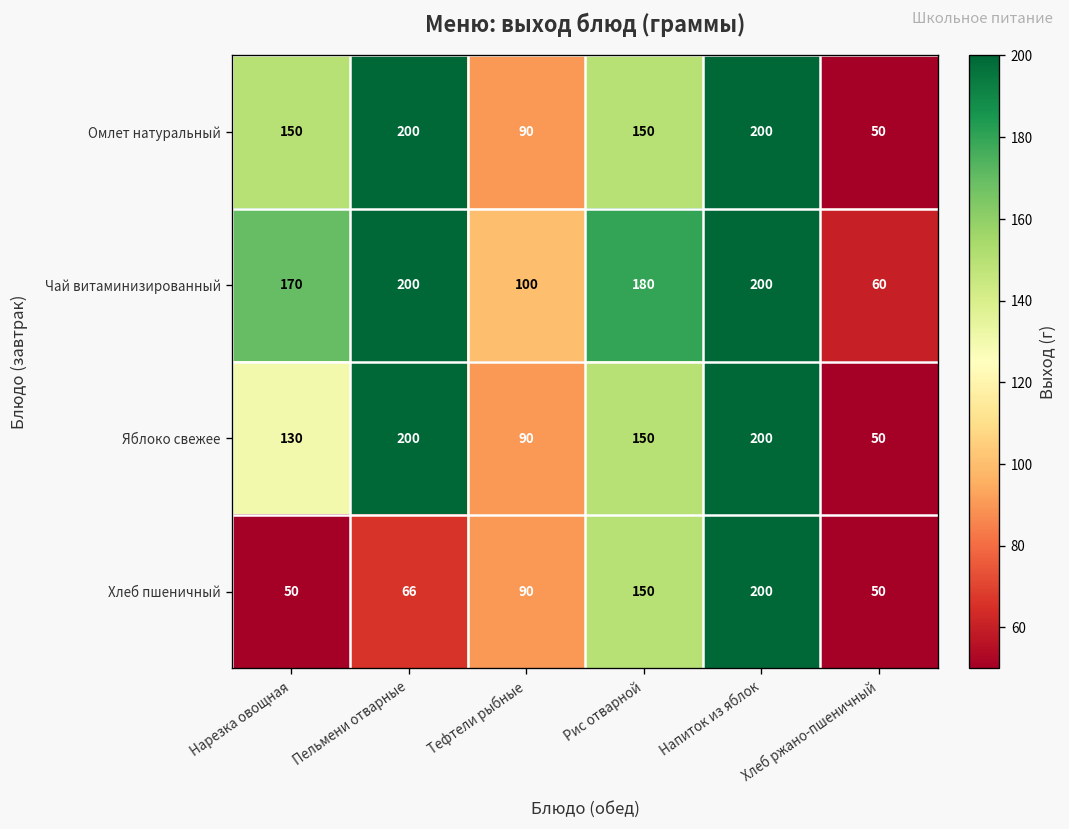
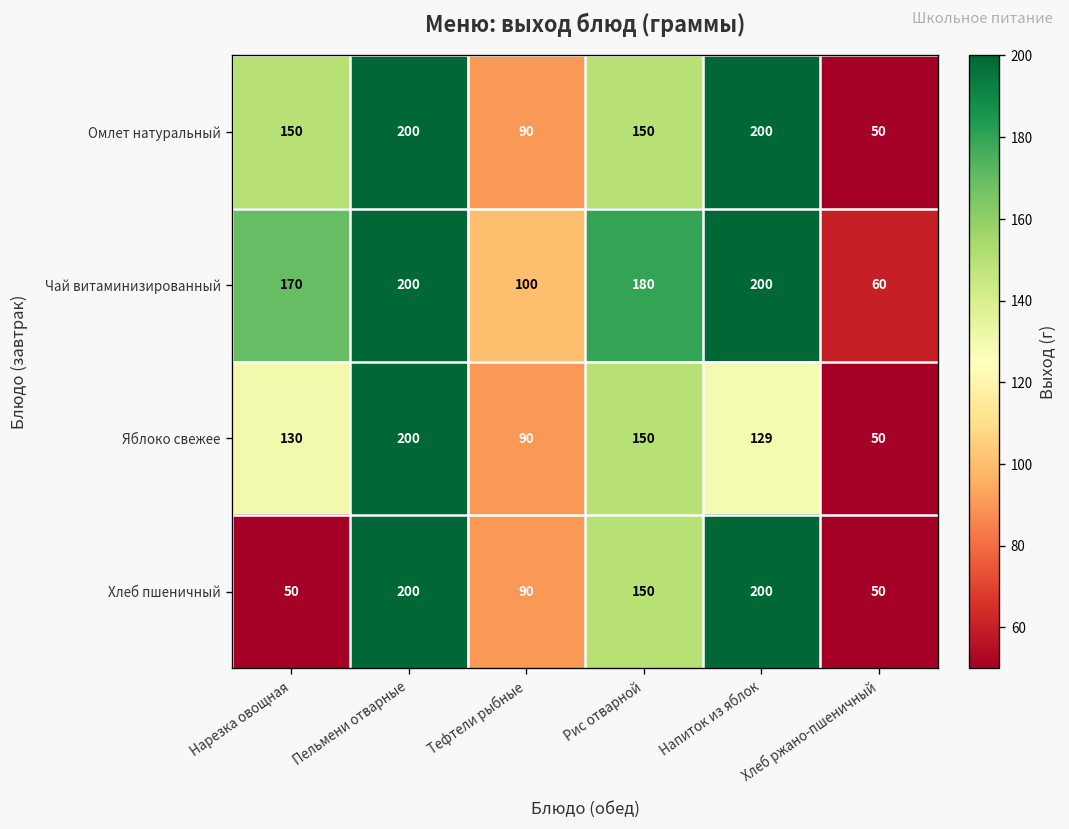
  {
    "Омлет натуральный": {
      "Нарезка овощная": 150,
      "Пельмени отварные": 200,
      "Тефтели рыбные": 90,
      "Рис отварной": 150,
      "Напиток из яблок": 200,
      "Хлеб ржано-пшеничный": 50
    },
    "Чай витаминизированный": {
      "Нарезка овощная": 170,
      "Пельмени отварные": 200,
      "Тефтели рыбные": 100,
      "Рис отварной": 180,
      "Напиток из яблок": 200,
      "Хлеб ржано-пшеничный": 60
    },
    "Яблоко свежее": {
      "Нарезка овощная": 130,
      "Пельмени отварные": 200,
      "Тефтели рыбные": 90,
      "Рис отварной": 150,
-     "Напиток из яблок": 200,
+     "Напиток из яблок": 129,
      "Хлеб ржано-пшеничный": 50
    },
    "Хлеб пшеничный": {
      "Нарезка овощная": 50,
-     "Пельмени отварные": 66,
+     "Пельмени отварные": 200,
      "Тефтели рыбные": 90,
      "Рис отварной": 150,
      "Напиток из яблок": 200,
      "Хлеб ржано-пшеничный": 50
    }
  }
